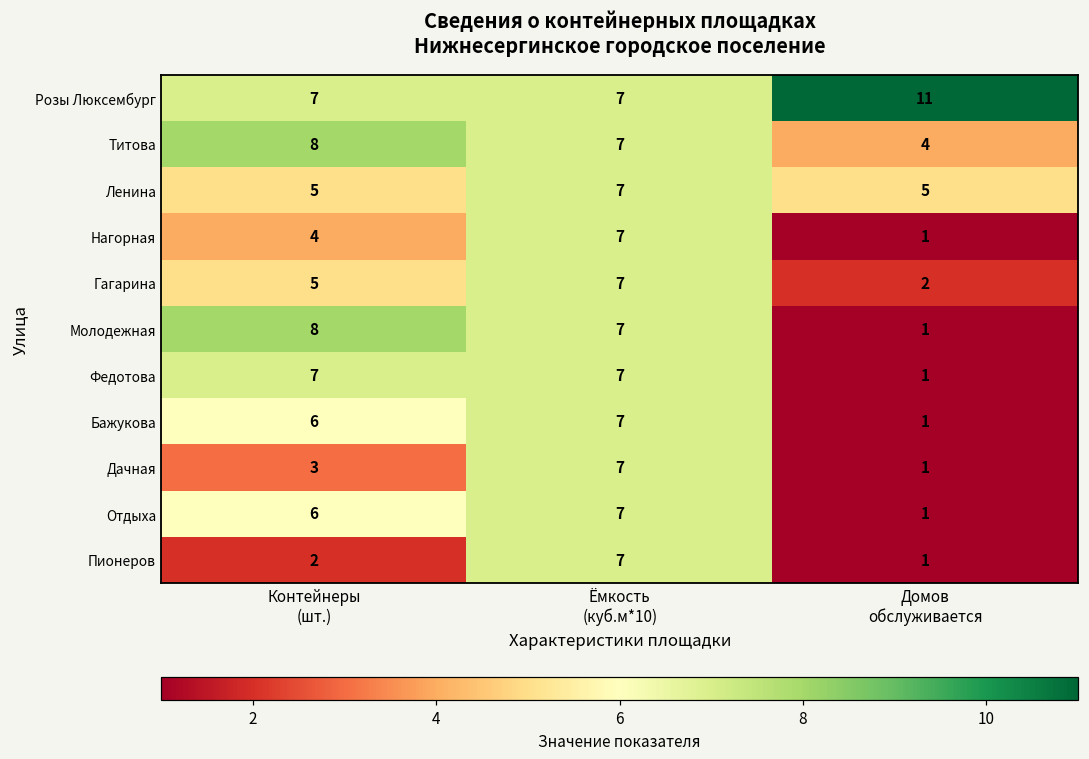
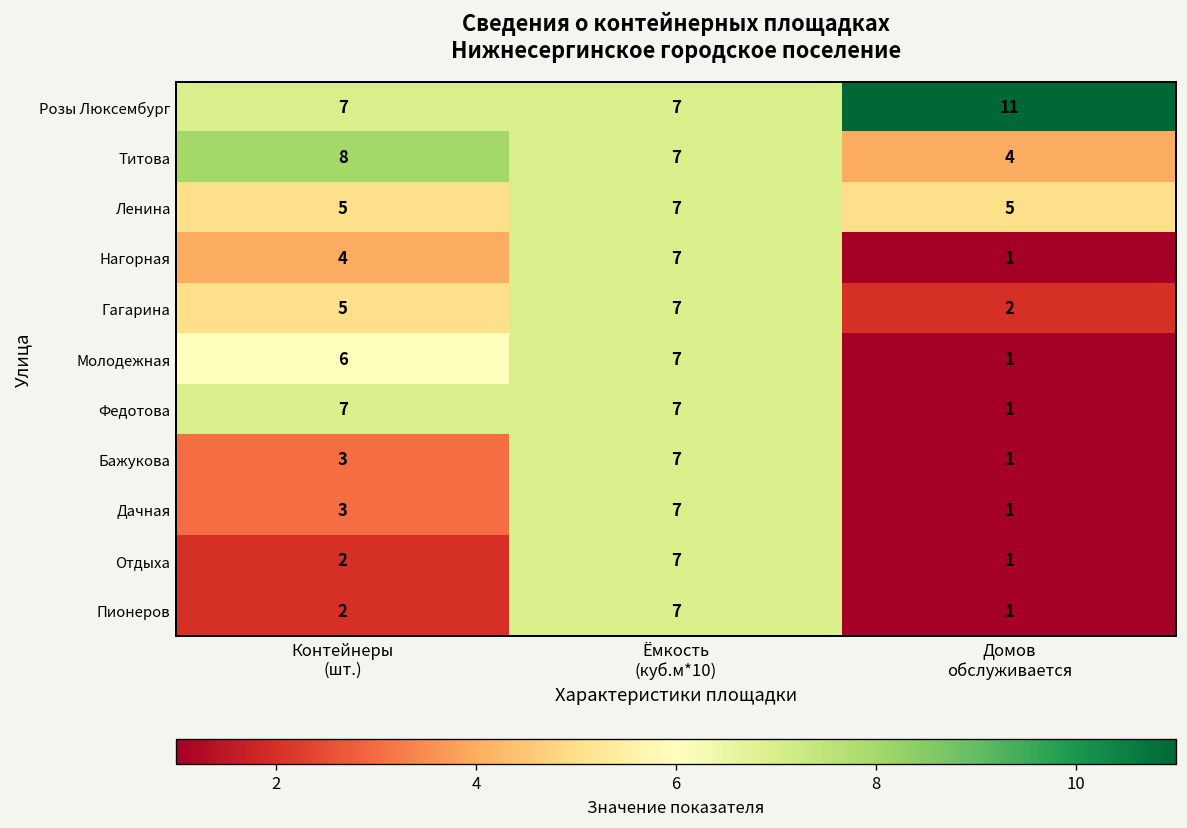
  {
    "Розы Люксембург": {
      "Контейнеры (шт.)": 7,
      "Ёмкость (куб.м*10)": 7,
      "Домов обслуживается": 11
    },
    "Титова": {
      "Контейнеры (шт.)": 8,
      "Ёмкость (куб.м*10)": 7,
      "Домов обслуживается": 4
    },
    "Ленина": {
      "Контейнеры (шт.)": 5,
      "Ёмкость (куб.м*10)": 7,
      "Домов обслуживается": 5
    },
    "Нагорная": {
      "Контейнеры (шт.)": 4,
      "Ёмкость (куб.м*10)": 7,
      "Домов обслуживается": 1
    },
    "Гагарина": {
      "Контейнеры (шт.)": 5,
      "Ёмкость (куб.м*10)": 7,
      "Домов обслуживается": 2
    },
    "Молодежная": {
-     "Контейнеры (шт.)": 8,
+     "Контейнеры (шт.)": 6,
      "Ёмкость (куб.м*10)": 7,
      "Домов обслуживается": 1
    },
    "Федотова": {
      "Контейнеры (шт.)": 7,
      "Ёмкость (куб.м*10)": 7,
      "Домов обслуживается": 1
    },
    "Бажукова": {
-     "Контейнеры (шт.)": 6,
+     "Контейнеры (шт.)": 3,
      "Ёмкость (куб.м*10)": 7,
      "Домов обслуживается": 1
    },
    "Дачная": {
      "Контейнеры (шт.)": 3,
      "Ёмкость (куб.м*10)": 7,
      "Домов обслуживается": 1
    },
    "Отдыха": {
-     "Контейнеры (шт.)": 6,
+     "Контейнеры (шт.)": 2,
      "Ёмкость (куб.м*10)": 7,
      "Домов обслуживается": 1
    },
    "Пионеров": {
      "Контейнеры (шт.)": 2,
      "Ёмкость (куб.м*10)": 7,
      "Домов обслуживается": 1
    }
  }
